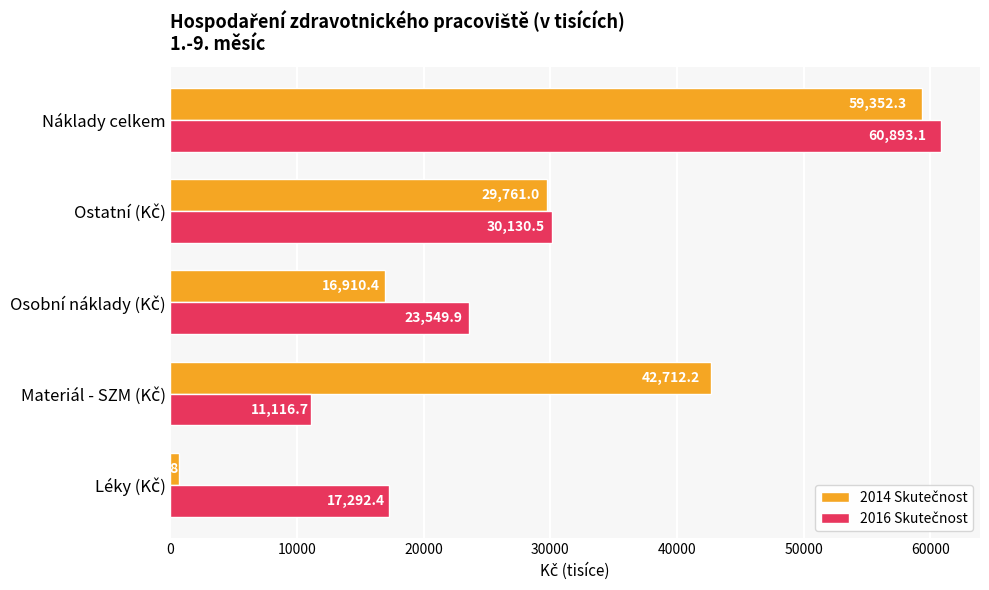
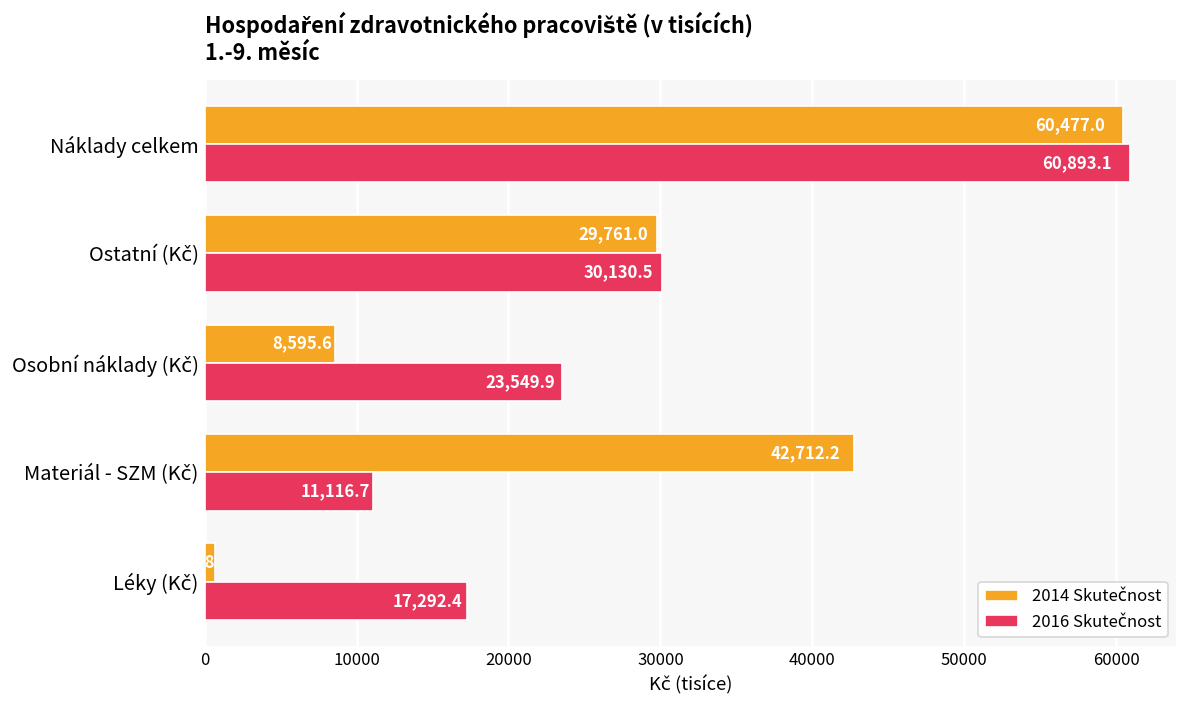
  {
    "2014 Skutečnost": {
-     "Náklady celkem": "59,352.3",
+     "Náklady celkem": "60,477.0",
      "Ostatní (Kč)": "29,761.0",
-     "Osobní náklady (Kč)": "16,910.4",
+     "Osobní náklady (Kč)": "8,595.6",
      "Materiál - SZM (Kč)": "42,712.2"
    },
    "2016 Skutečnost": {
      "Náklady celkem": "60,893.1",
      "Ostatní (Kč)": "30,130.5",
      "Osobní náklady (Kč)": "23,549.9",
      "Materiál - SZM (Kč)": "11,116.7",
      "Léky (Kč)": "17,292.4"
    }
  }
